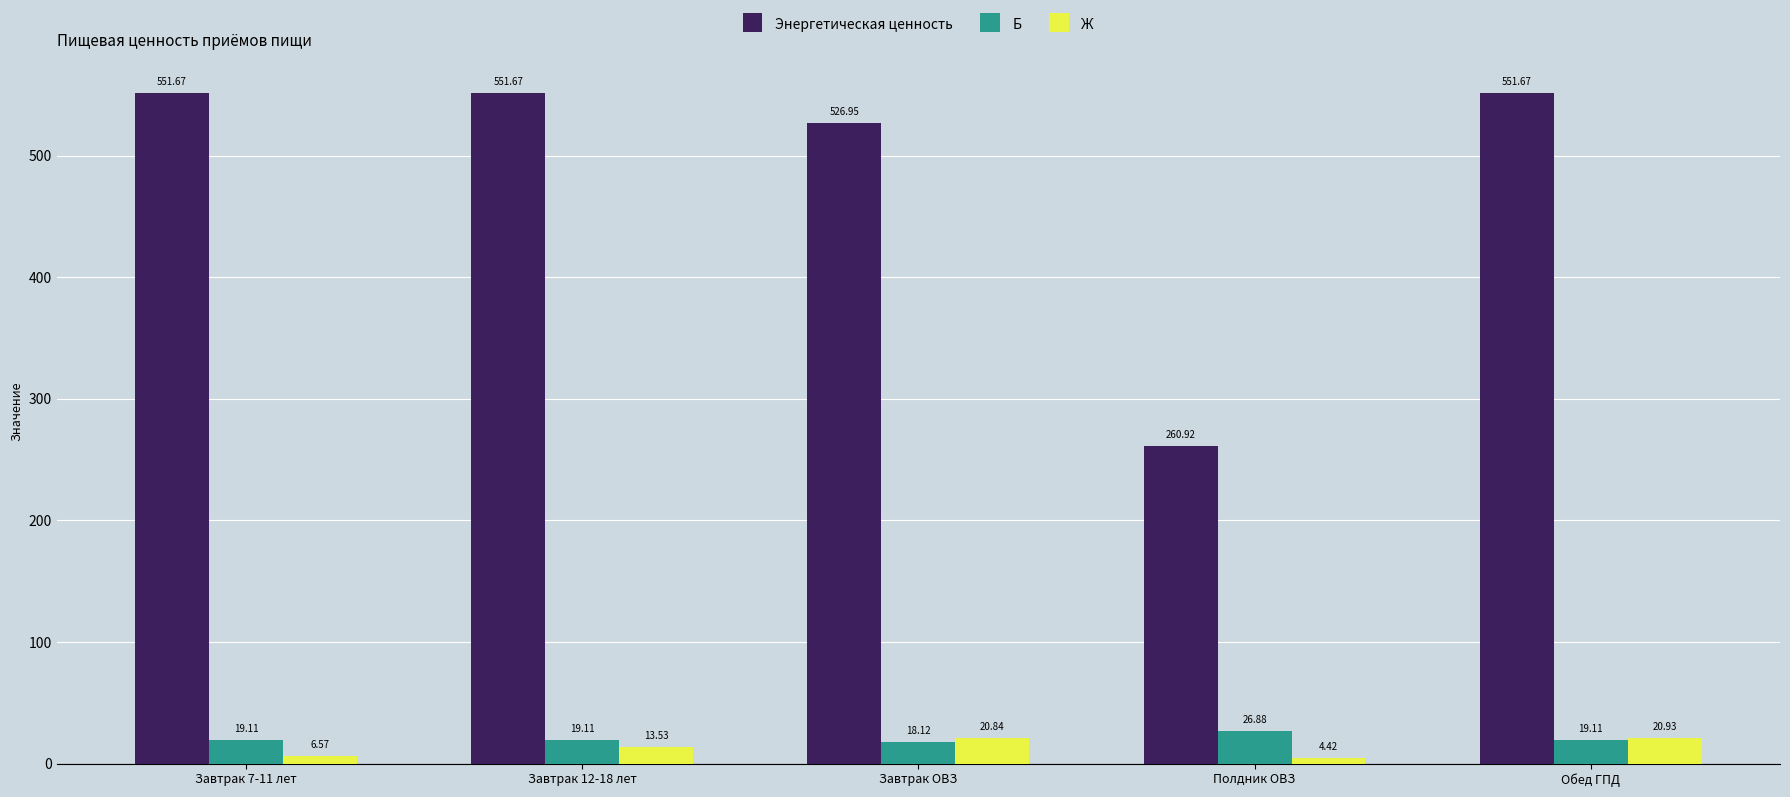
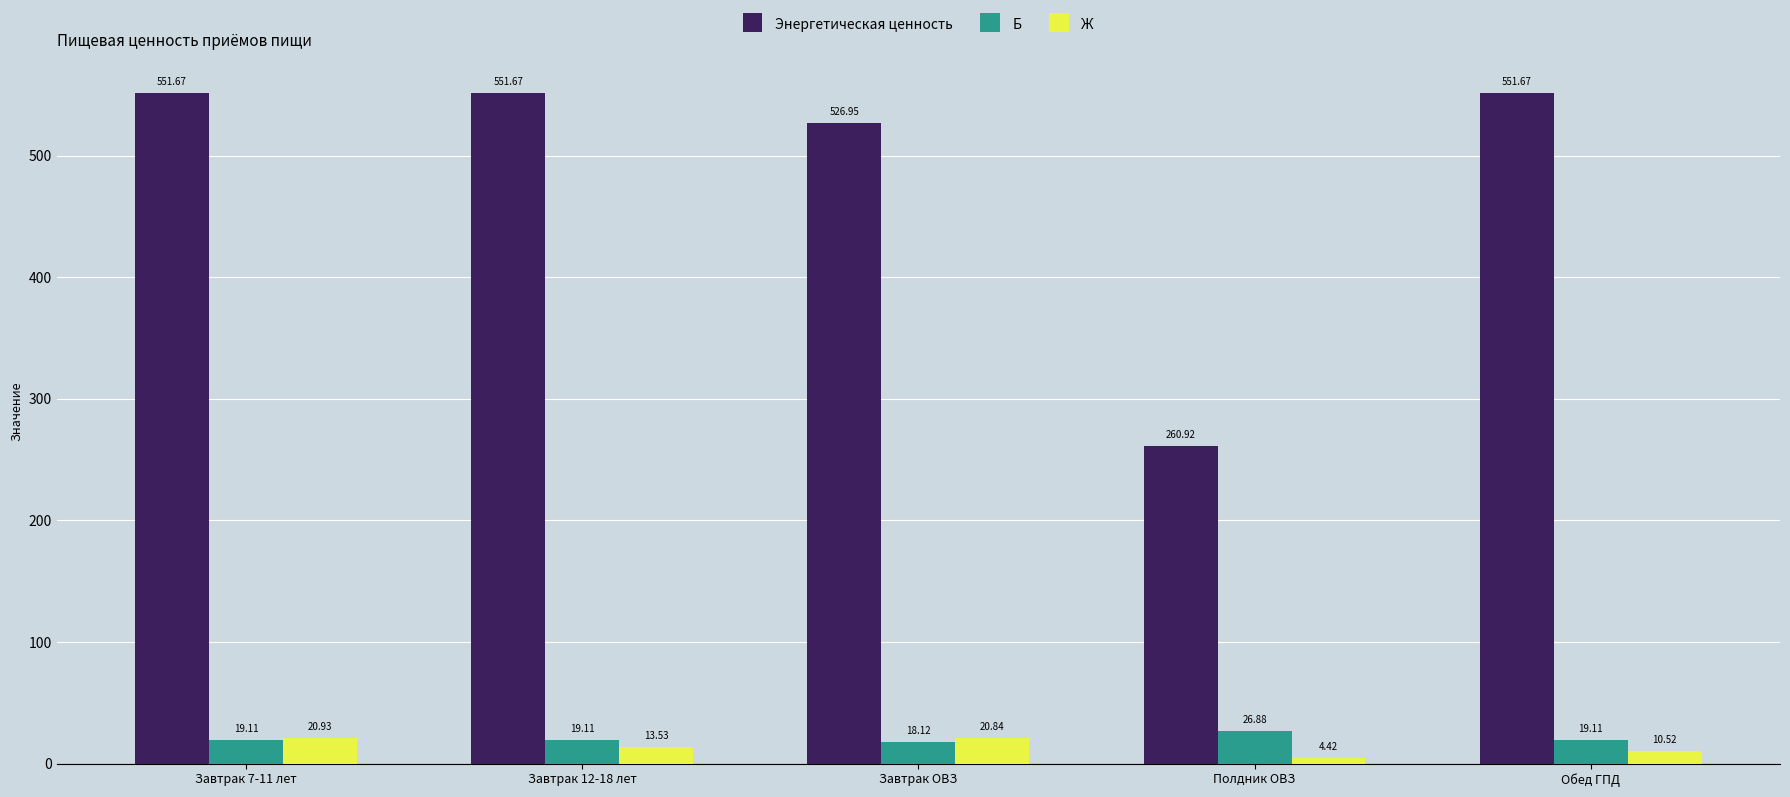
  {
    "Энергетическая ценность": {
      "Завтрак 7-11 лет": 551.67,
      "Завтрак 12-18 лет": 551.67,
      "Завтрак ОВЗ": 526.95,
      "Полдник ОВЗ": 260.92,
      "Обед ГПД": 551.67
    },
    "Б": {
      "Завтрак 7-11 лет": 19.11,
      "Завтрак 12-18 лет": 19.11,
      "Завтрак ОВЗ": 18.12,
      "Полдник ОВЗ": 26.88,
      "Обед ГПД": 19.11
    },
    "Ж": {
-     "Завтрак 7-11 лет": 6.57,
+     "Завтрак 7-11 лет": 20.93,
      "Завтрак 12-18 лет": 13.53,
      "Завтрак ОВЗ": 20.84,
      "Полдник ОВЗ": 4.42,
-     "Обед ГПД": 20.93
+     "Обед ГПД": 10.52
    }
  }
